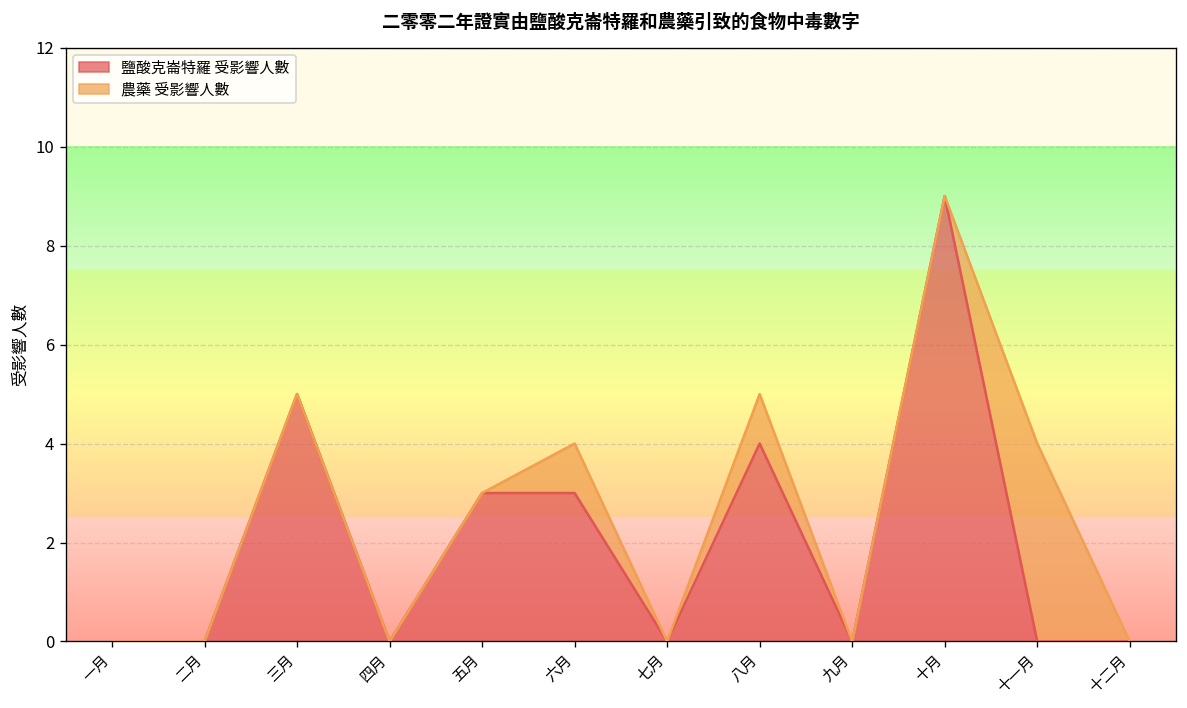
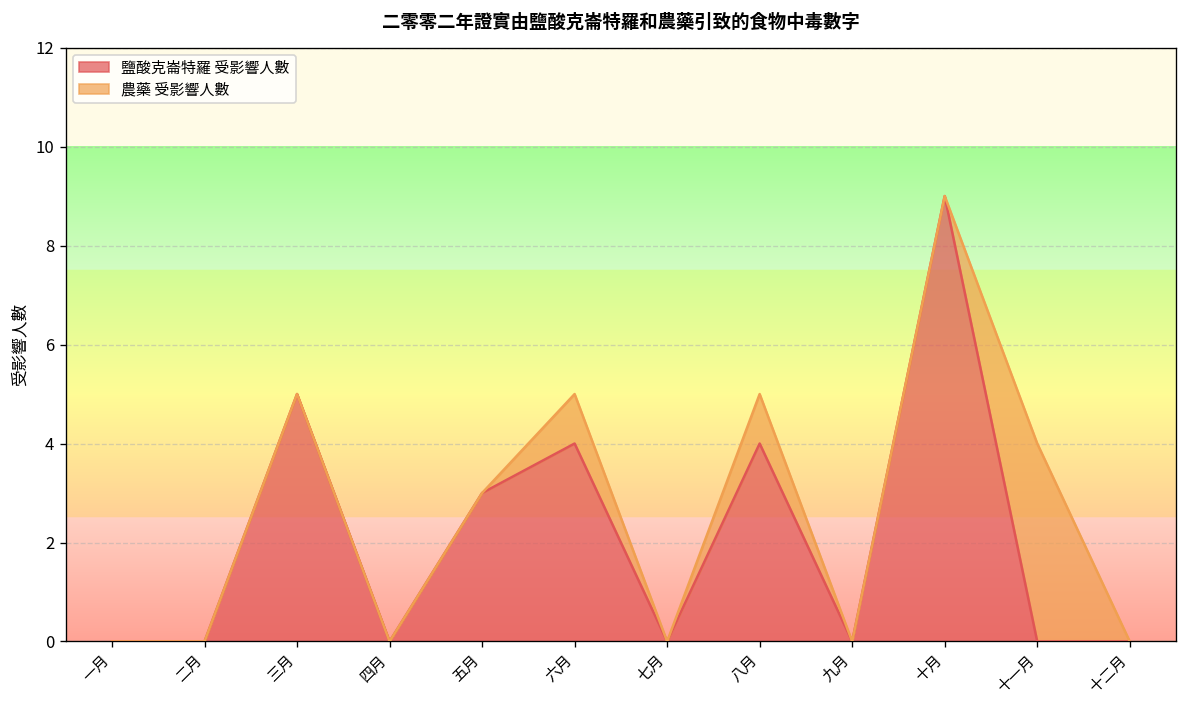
  {
    "鹽酸克崙特羅 受影響人數": {
-     "六月": 3,
+     "六月": 4,
      "八月": 4,
      "十一月": 0
    },
    "農藥 受影響人數": {
      "八月": 5,
      "十一月": 4
    }
  }
